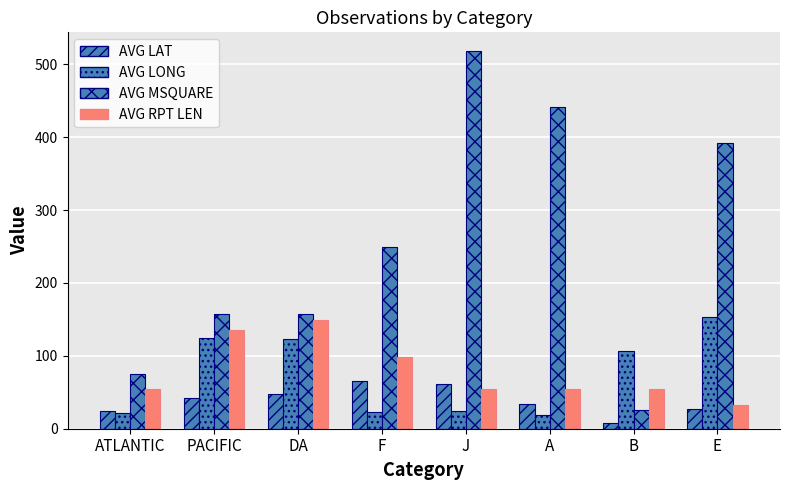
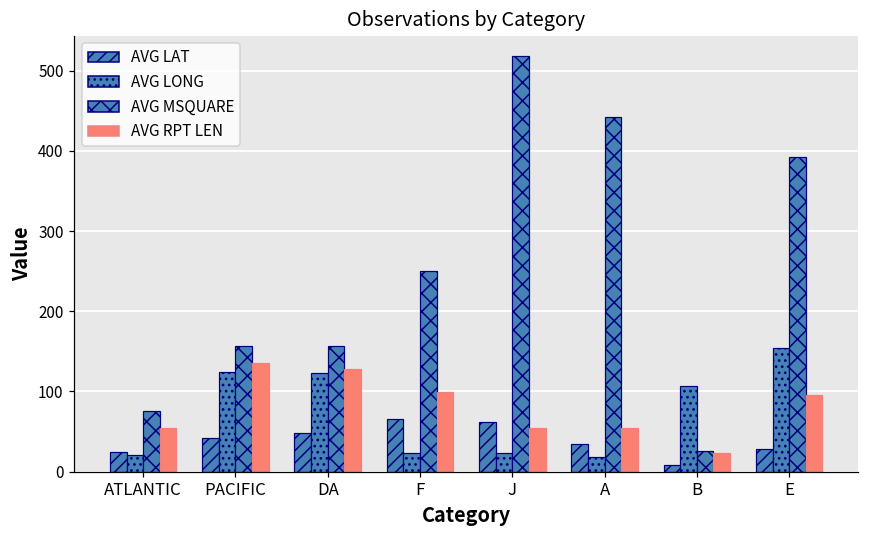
  {
    "AVG RPT LEN": {
      "ATLANTIC": 60,
      "PACIFIC": 140,
-     "DA": 150,
+     "DA": 130,
      "F": 100,
      "J": 60,
      "A": 60,
-     "B": 60,
-     "E": 30
+     "B": 20,
+     "E": 100
    }
  }
